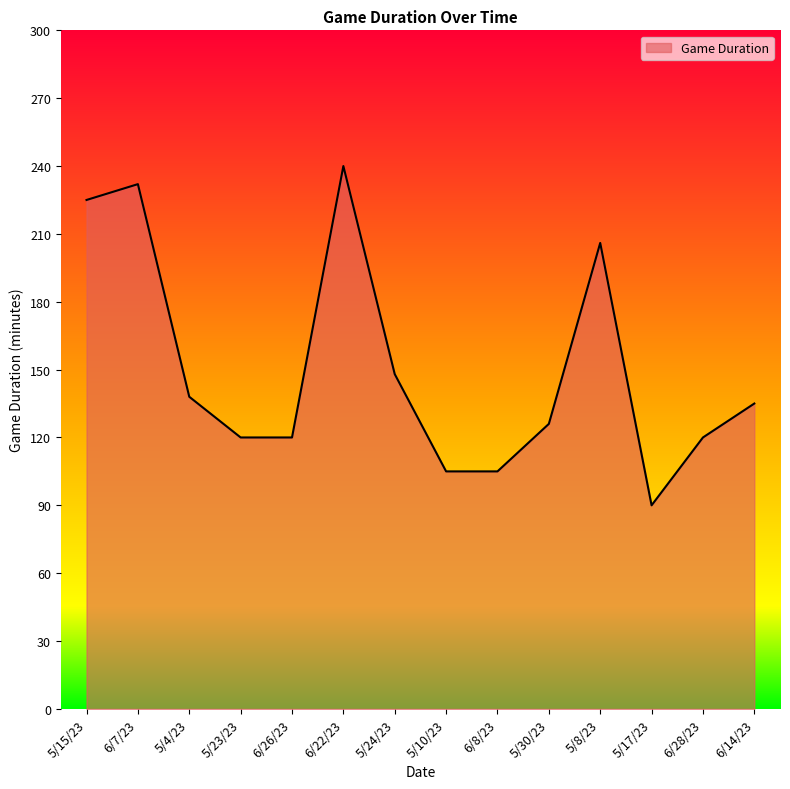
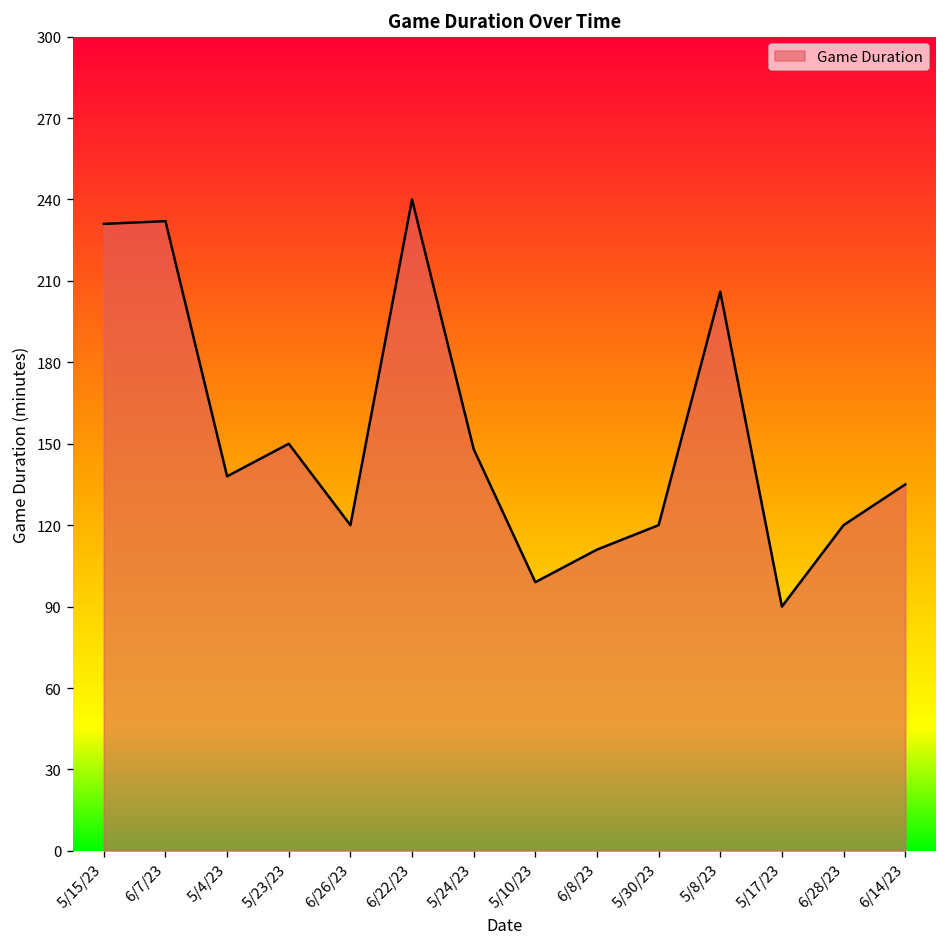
  {
-   "5/15/23": 225,
+   "5/15/23": 231,
    "6/7/23": 232,
    "5/4/23": 138,
-   "5/23/23": 120,
+   "5/23/23": 150,
    "6/26/23": 120,
    "6/22/23": 240,
    "5/24/23": 148,
-   "5/10/23": 105,
-   "6/8/23": 105,
-   "5/30/23": 126,
+   "5/10/23": 99,
+   "6/8/23": 111,
+   "5/30/23": 120,
    "5/8/23": 206,
    "5/17/23": 90,
    "6/28/23": 120,
    "6/14/23": 135
  }
